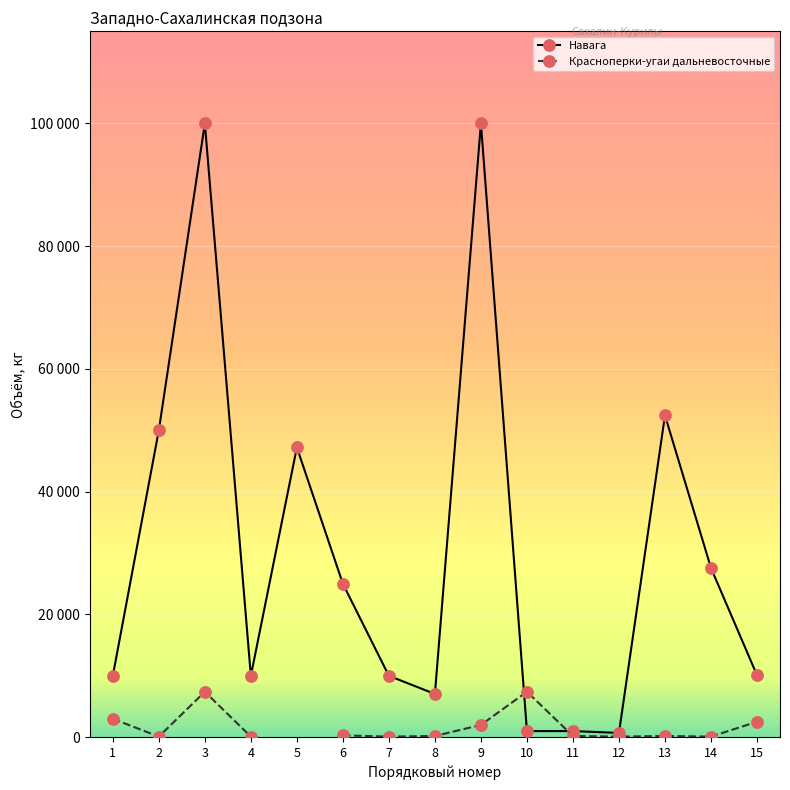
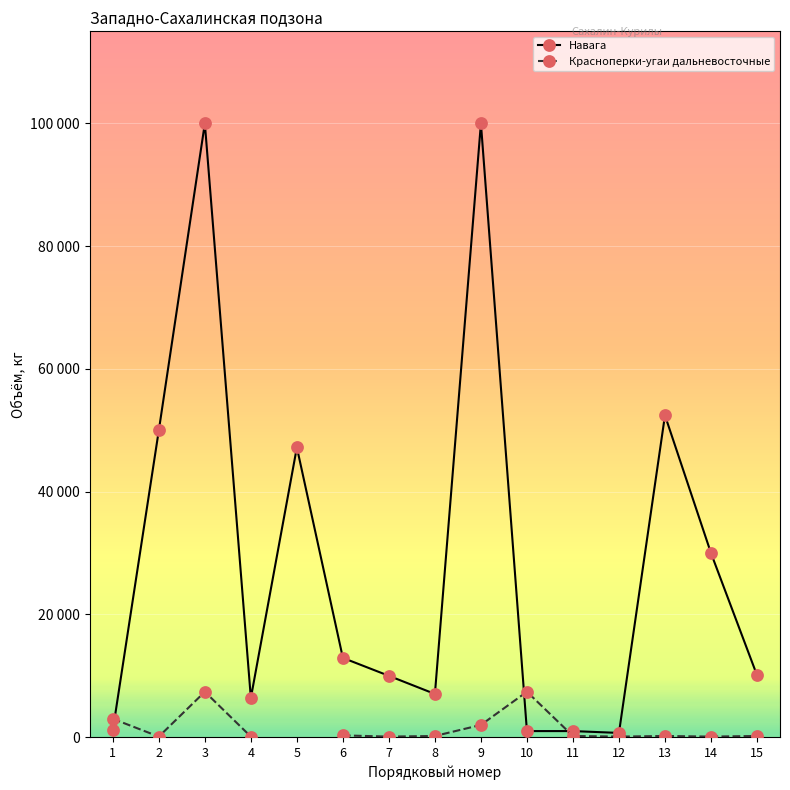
  {
    "Навага": {
-     "1": 10000,
+     "1": 1000,
      "2": 50000,
      "3": 100000,
-     "4": 10000,
+     "4": 6000,
      "5": 47000,
-     "6": 25000,
+     "6": 13000,
      "7": 10000,
      "8": 7000,
      "9": 100000,
      "10": 1000,
      "11": 1000,
      "12": 1000,
      "13": 52000,
-     "14": 28000,
+     "14": 30000,
      "15": 10000
    },
    "Красноперки-угаи дальневосточные": {
      "1": 3000,
      "2": 0,
      "3": 7000,
      "4": 0,
      "6": 0,
      "7": 0,
      "8": 0,
      "9": 2000,
      "10": 7000,
      "11": 0,
      "12": 0,
      "13": 0,
      "14": 0,
-     "15": 3000
+     "15": 0
    }
  }
